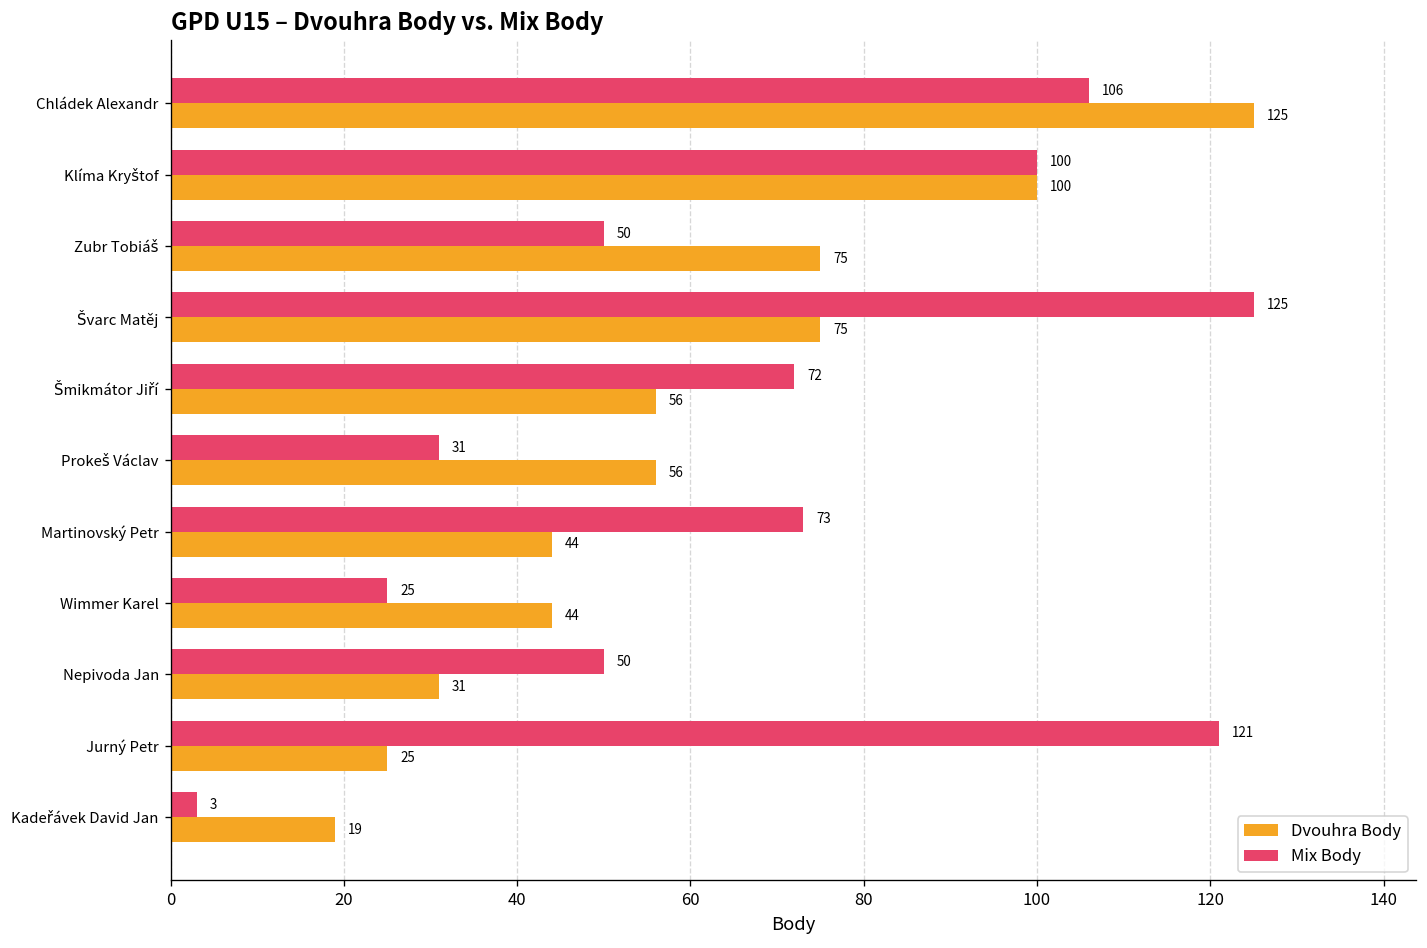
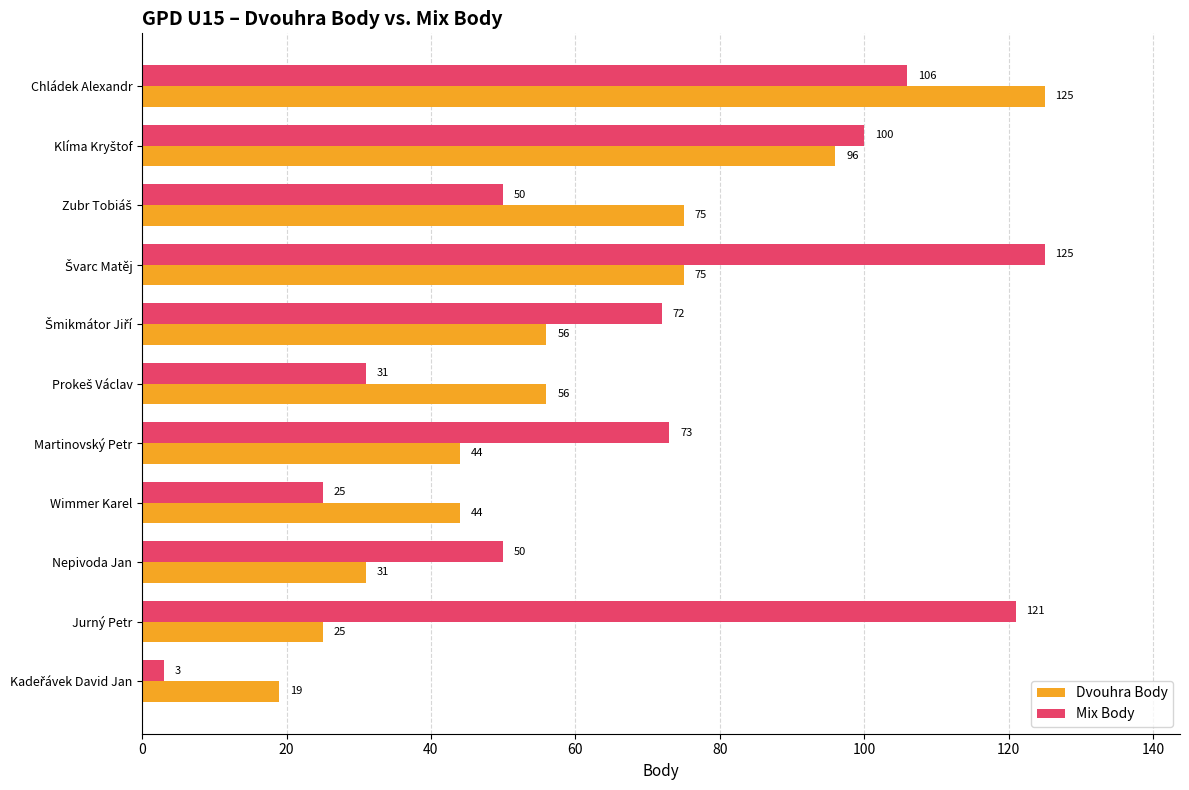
  {
    "Dvouhra Body": {
      "Chládek Alexandr": 125,
-     "Klíma Kryštof": 100,
+     "Klíma Kryštof": 96,
      "Zubr Tobiáš": 75,
      "Švarc Matěj": 75,
      "Šmikmátor Jiří": 56,
      "Prokeš Václav": 56,
      "Martinovský Petr": 44,
      "Wimmer Karel": 44,
      "Nepivoda Jan": 31,
      "Jurný Petr": 25,
      "Kadeřávek David Jan": 19
    },
    "Mix Body": {
      "Chládek Alexandr": 106,
      "Klíma Kryštof": 100,
      "Zubr Tobiáš": 50,
      "Švarc Matěj": 125,
      "Šmikmátor Jiří": 72,
      "Prokeš Václav": 31,
      "Martinovský Petr": 73,
      "Wimmer Karel": 25,
      "Nepivoda Jan": 50,
      "Jurný Petr": 121,
      "Kadeřávek David Jan": 3
    }
  }
